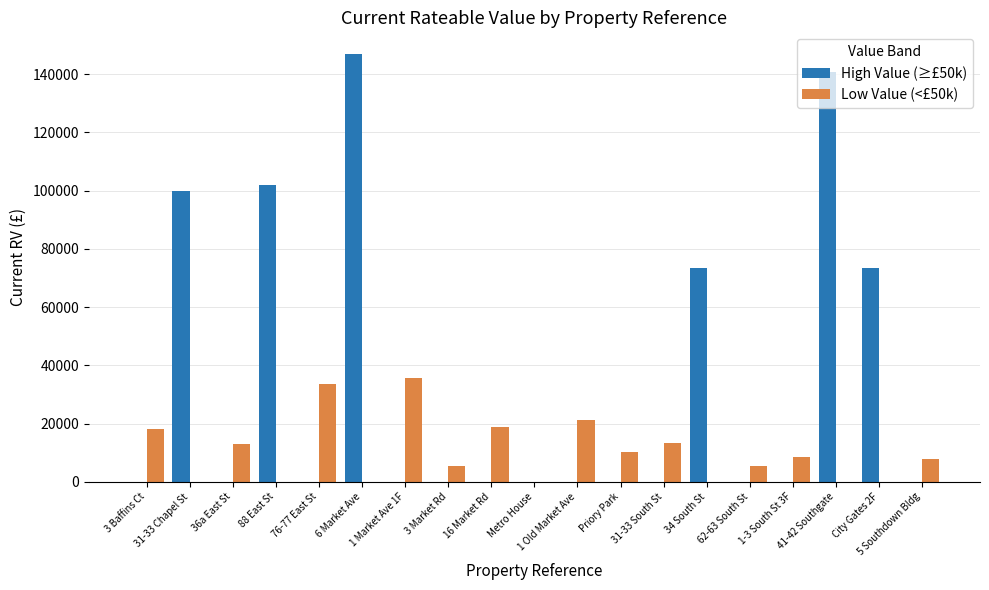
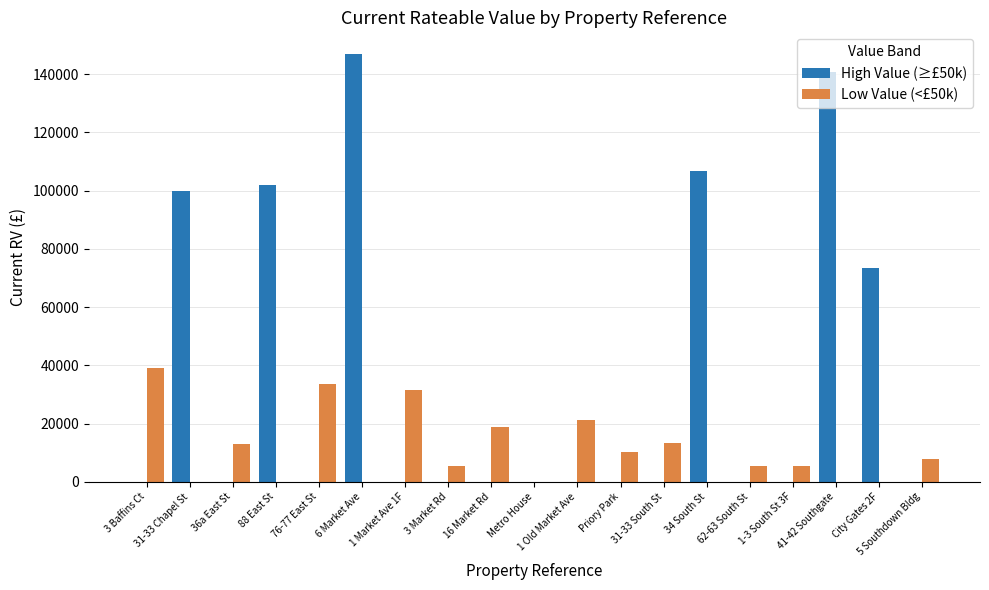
  {
    "High Value (≥£50k)": {
      "3 Baffins Ct": 0,
      "31-33 Chapel St": 100000,
      "36a East St": 0,
      "88 East St": 102000,
      "76-77 East St": 0,
      "6 Market Ave": 147000,
      "1 Market Ave 1F": 0,
      "3 Market Rd": 0,
      "16 Market Rd": 0,
      "Metro House": 0,
      "1 Old Market Ave": 0,
      "Priory Park": 0,
      "31-33 South St": 0,
-     "34 South St": 74000,
+     "34 South St": 107000,
      "62-63 South St": 0,
      "1-3 South St 3F": 0,
      "City Gates 2F": 74000,
      "5 Southdown Bldg": 0
    },
    "Low Value (<£50k)": {
-     "3 Baffins Ct": 18000,
+     "3 Baffins Ct": 39000,
      "31-33 Chapel St": 0,
      "36a East St": 13000,
      "88 East St": 0,
      "76-77 East St": 34000,
      "6 Market Ave": 0,
-     "1 Market Ave 1F": 36000,
+     "1 Market Ave 1F": 32000,
      "3 Market Rd": 6000,
      "16 Market Rd": 19000,
      "Metro House": 0,
      "1 Old Market Ave": 21000,
      "Priory Park": 10000,
      "31-33 South St": 13000,
      "34 South St": 0,
      "62-63 South St": 5000,
-     "1-3 South St 3F": 9000,
+     "1-3 South St 3F": 5000,
      "41-42 Southgate": 0,
      "City Gates 2F": 0,
      "5 Southdown Bldg": 8000
    }
  }
